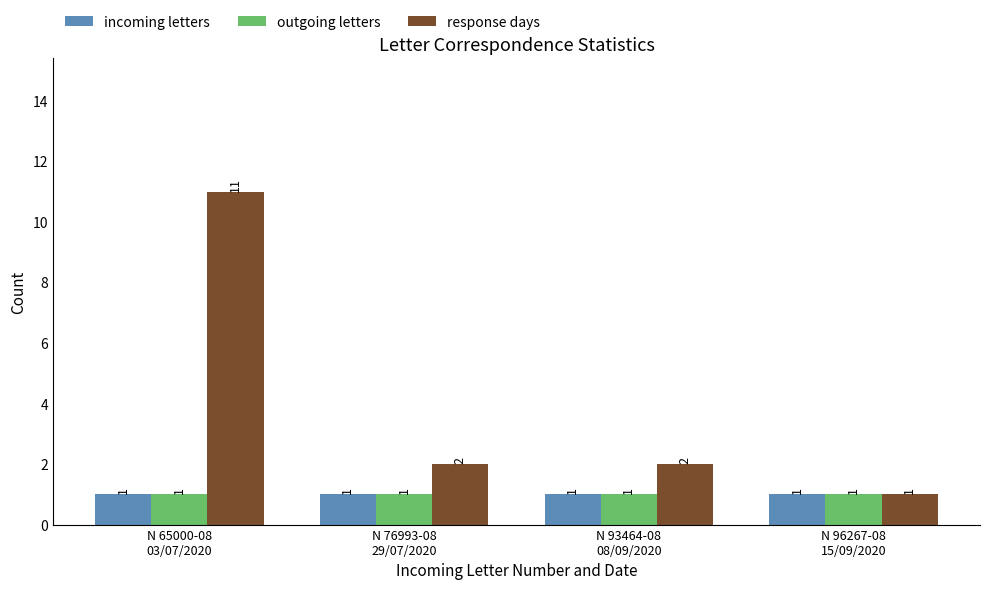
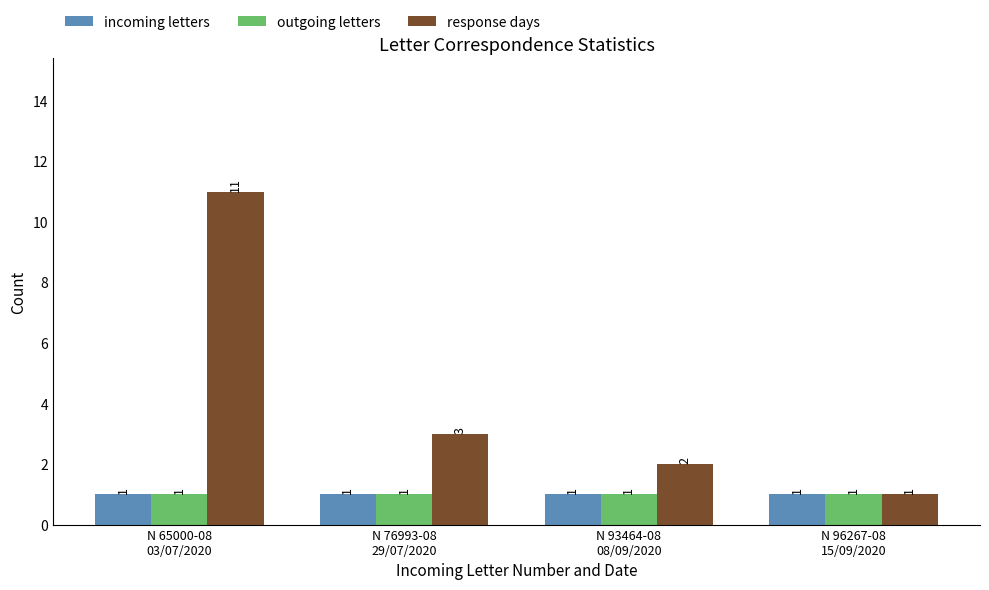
  {
    "incoming letters": {
      "N 65000-08 03/07/2020": 1,
      "N 76993-08 29/07/2020": 1,
      "N 93464-08 08/09/2020": 1,
      "N 96267-08 15/09/2020": 1
    },
    "outgoing letters": {
      "N 65000-08 03/07/2020": 1,
      "N 76993-08 29/07/2020": 1,
      "N 93464-08 08/09/2020": 1,
      "N 96267-08 15/09/2020": 1
    },
    "response days": {
      "N 65000-08 03/07/2020": 11,
-     "N 76993-08 29/07/2020": 2,
+     "N 76993-08 29/07/2020": 3,
      "N 93464-08 08/09/2020": 2,
      "N 96267-08 15/09/2020": 1
    }
  }
